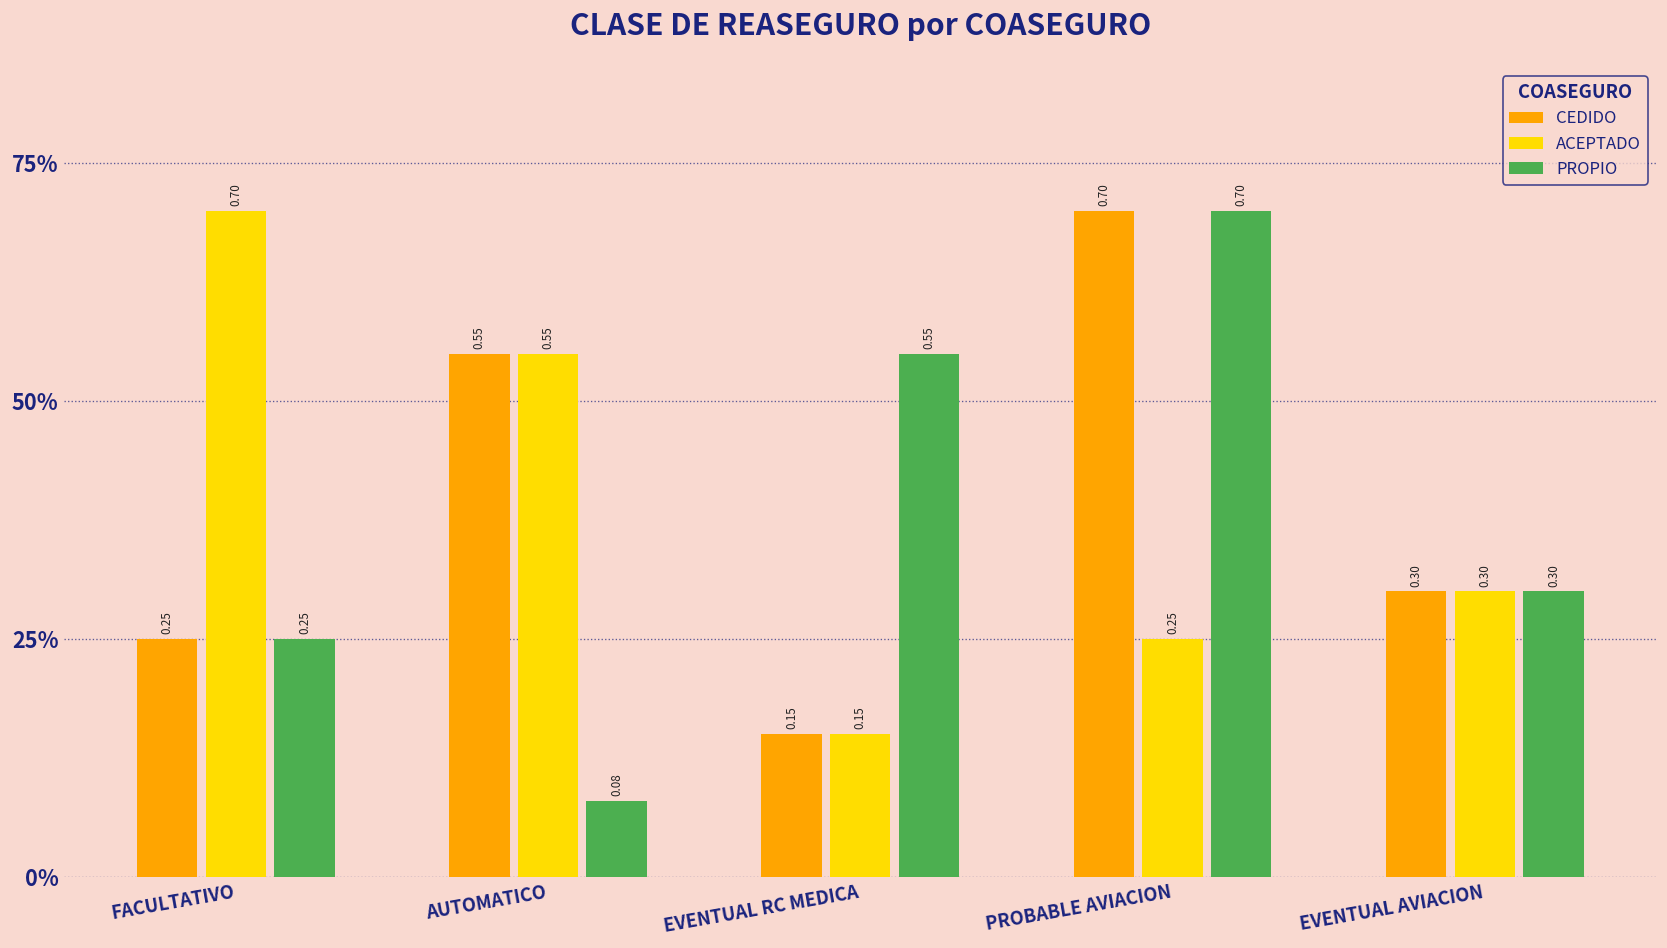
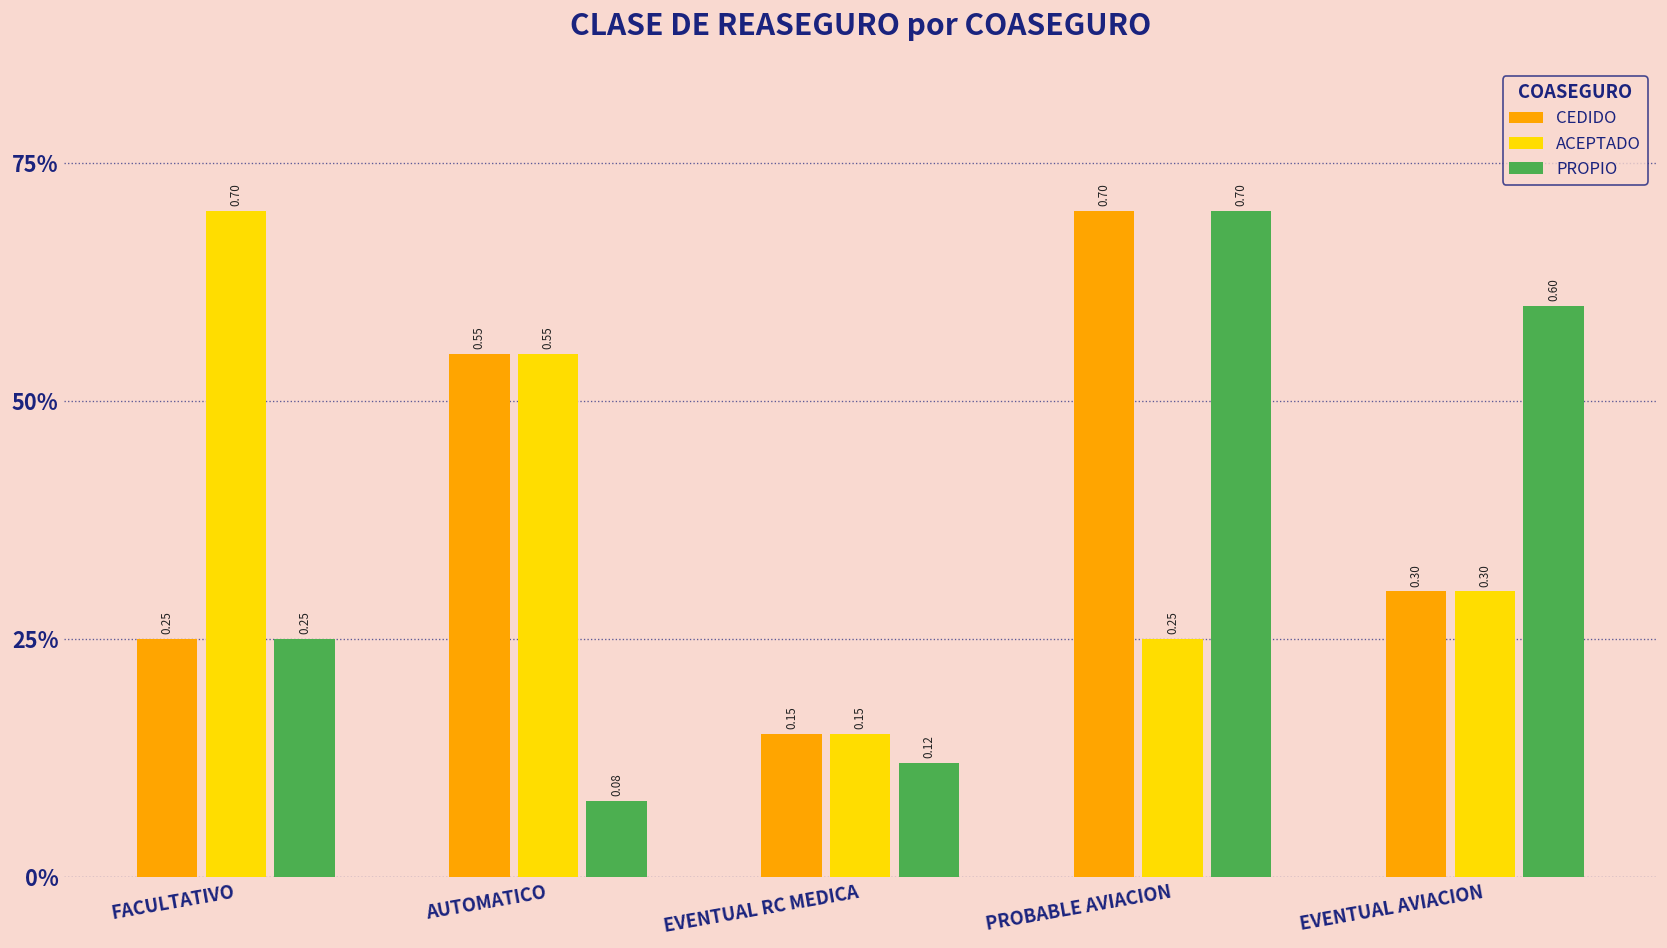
  {
    "PROPIO": {
      "FACULTATIVO": 0.25,
      "AUTOMATICO": 0.08,
-     "EVENTUAL RC MEDICA": 0.55,
+     "EVENTUAL RC MEDICA": 0.12,
      "PROBABLE AVIACION": 0.70,
-     "EVENTUAL AVIACION": 0.30
+     "EVENTUAL AVIACION": 0.60
    }
  }
